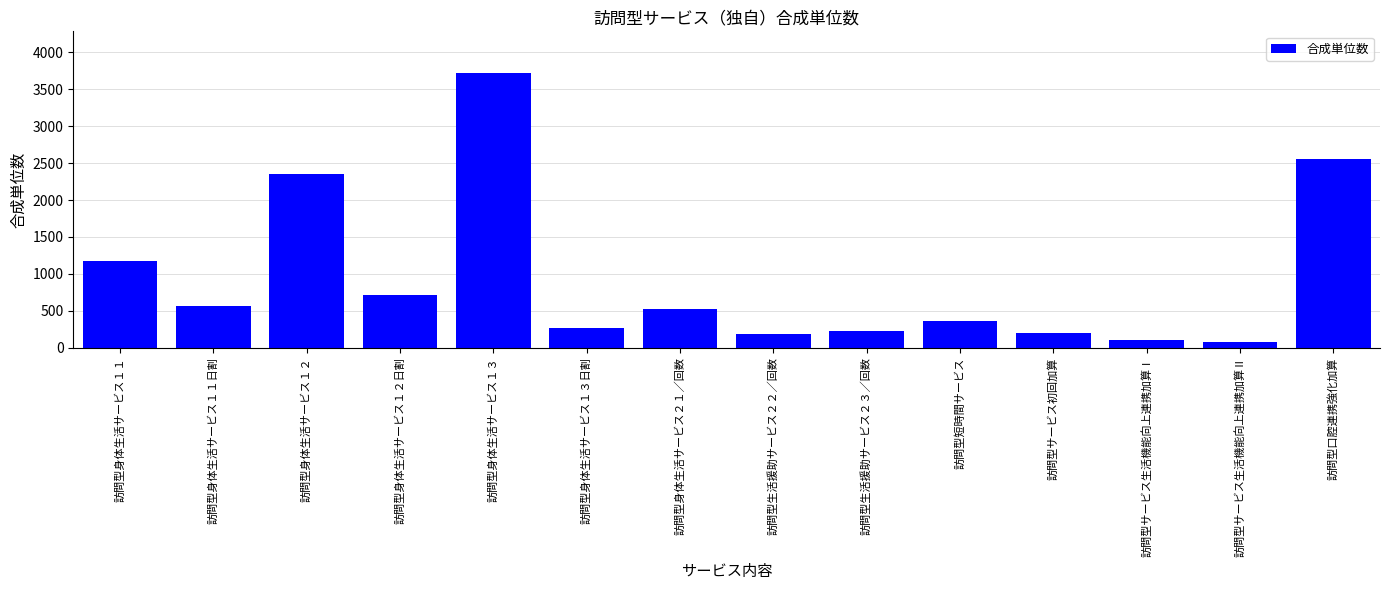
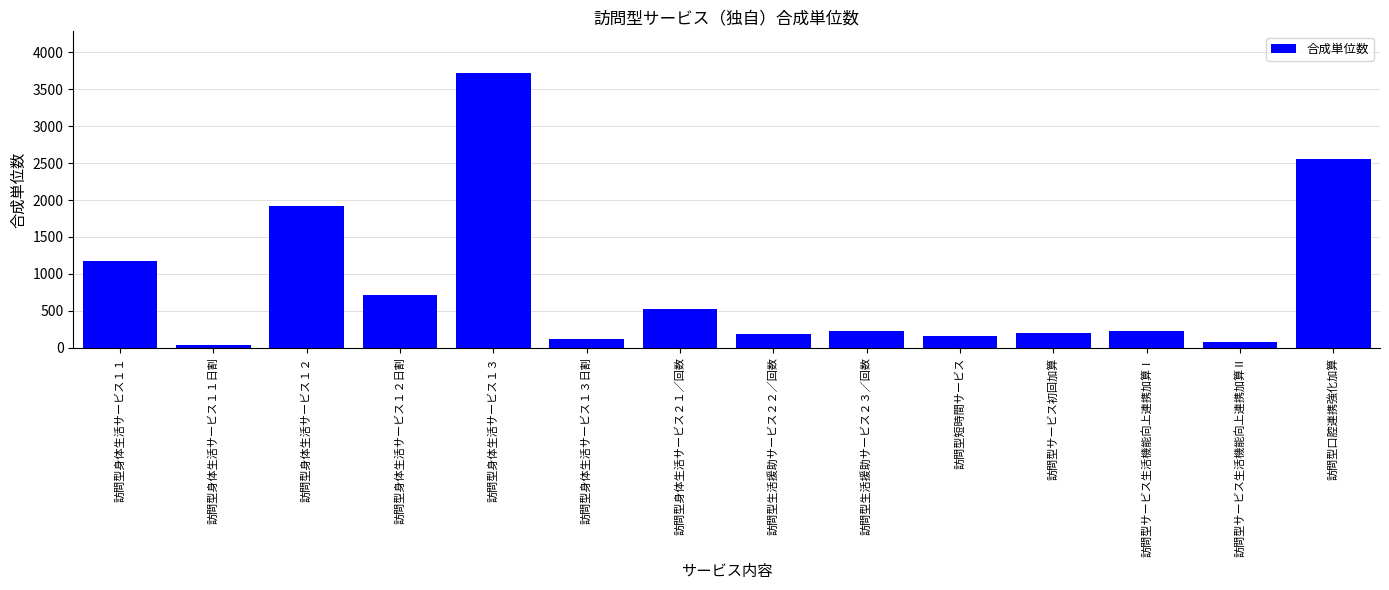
  {
    "訪問型身体生活サービス１１": 1200,
-   "訪問型身体生活サービス１１日割": 600,
-   "訪問型身体生活サービス１２": 2300,
+   "訪問型身体生活サービス１１日割": 0,
+   "訪問型身体生活サービス１２": 1900,
    "訪問型身体生活サービス１２日割": 700,
    "訪問型身体生活サービス１３": 3700,
-   "訪問型身体生活サービス１３日割": 300,
+   "訪問型身体生活サービス１３日割": 100,
    "訪問型身体生活サービス２１／回数": 500,
    "訪問型生活援助サービス２２／回数": 200,
    "訪問型生活援助サービス２３／回数": 200,
-   "訪問型短時間サービス": 400,
+   "訪問型短時間サービス": 200,
    "訪問型サービス初回加算": 200,
-   "訪問型サービス生活機能向上連携加算Ⅰ": 100,
+   "訪問型サービス生活機能向上連携加算Ⅰ": 200,
    "訪問型サービス生活機能向上連携加算Ⅱ": 100,
    "訪問型口腔連携強化加算": 2600
  }
